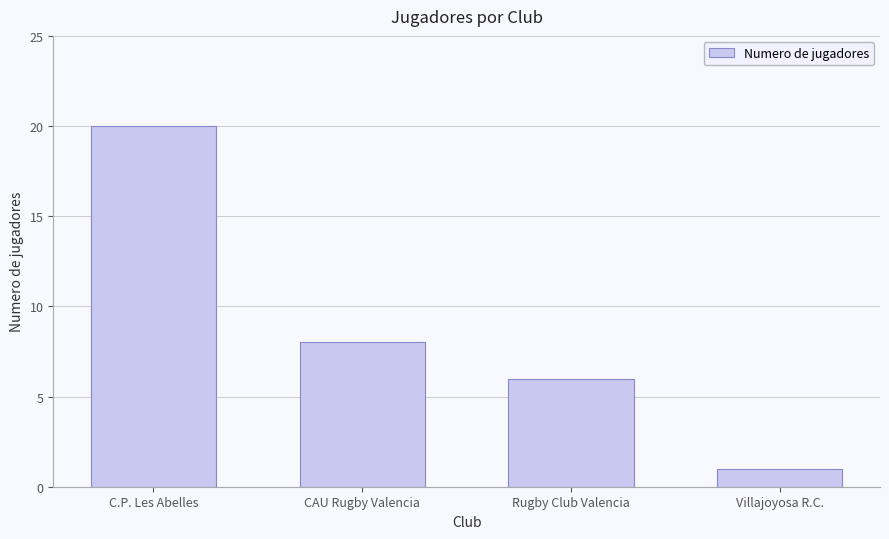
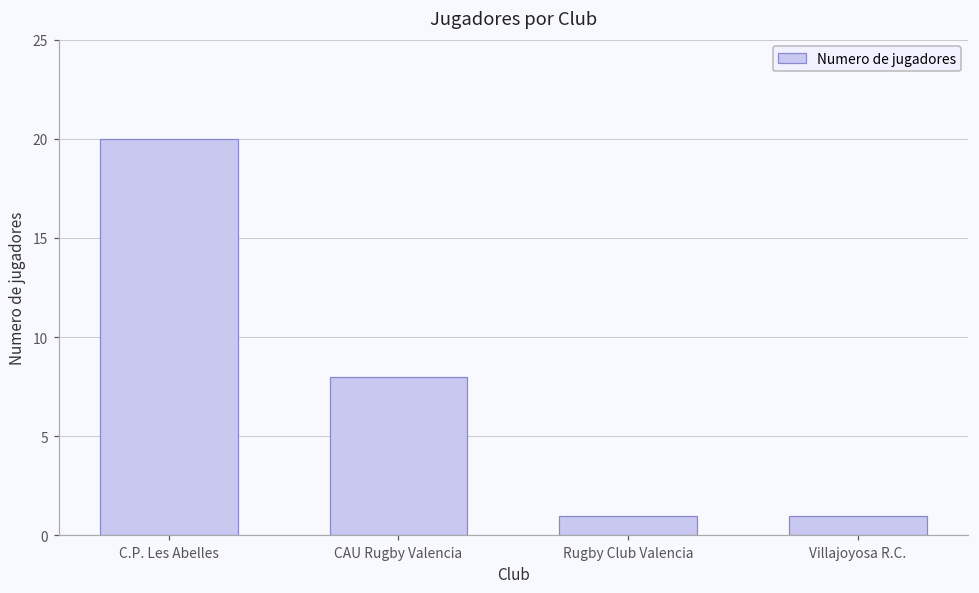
  {
    "C.P. Les Abelles": 20,
    "CAU Rugby Valencia": 8,
-   "Rugby Club Valencia": 6,
+   "Rugby Club Valencia": 1,
    "Villajoyosa R.C.": 1
  }
